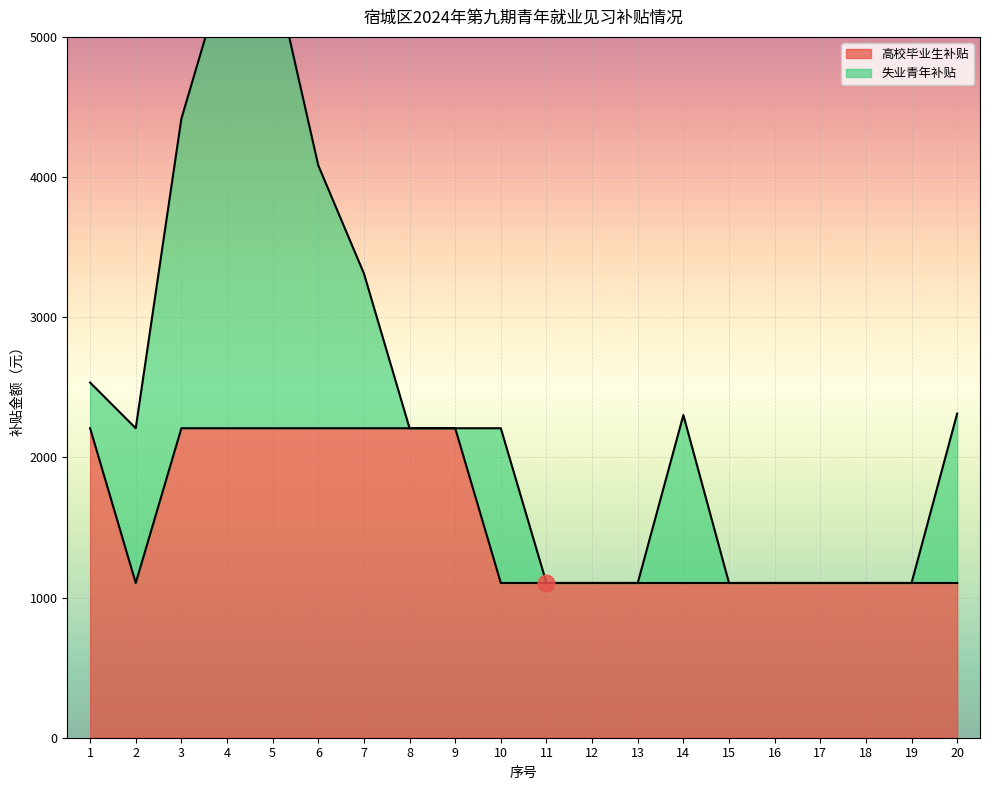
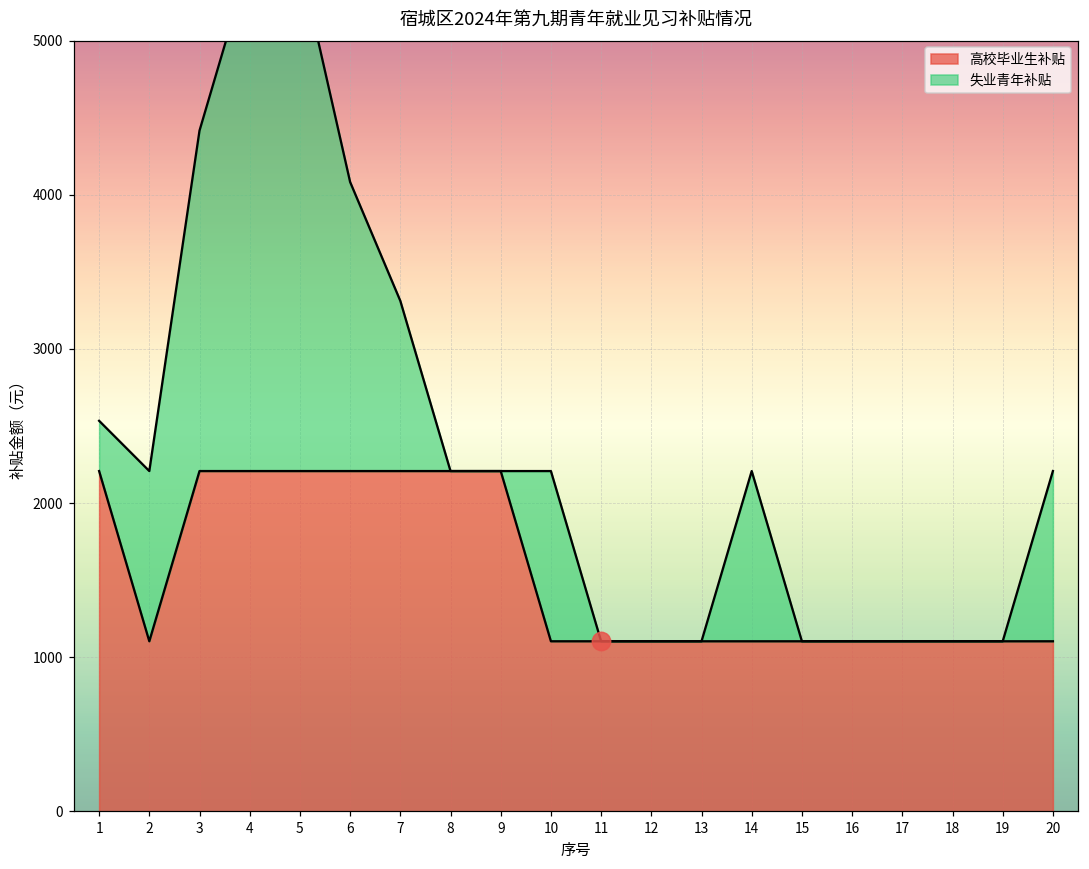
  {
    "失业青年补贴": {
      "1": 330,
      "2": 1100,
      "3": 2210,
      "6": 1880,
      "7": 1100,
      "10": 1100,
-     "14": 1200,
-     "20": 1210
+     "14": 1100,
+     "20": 1100
    }
  }
